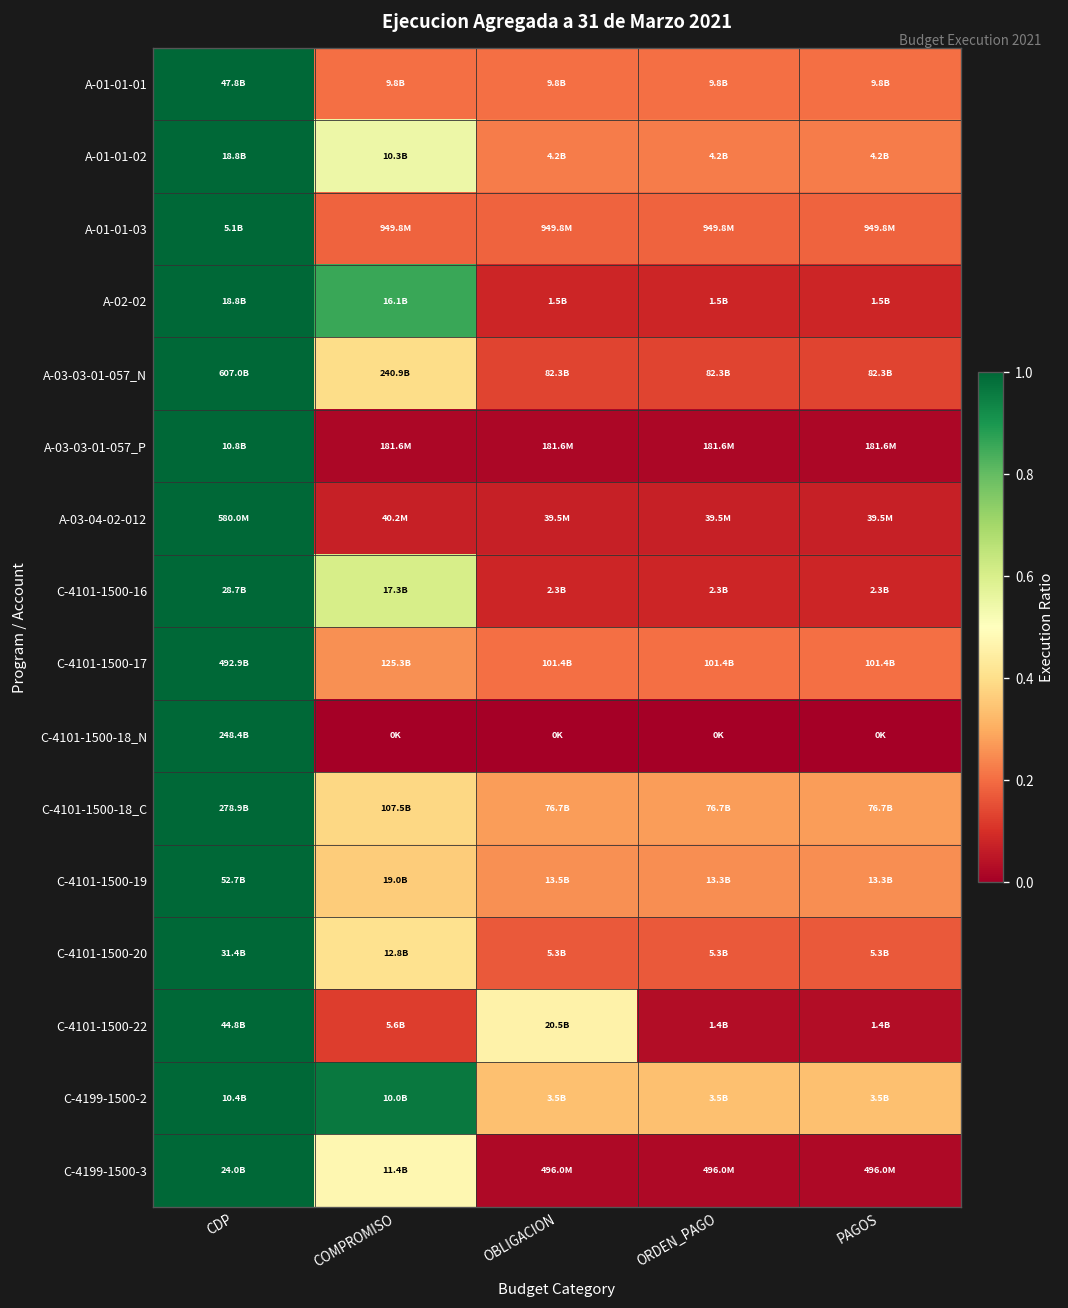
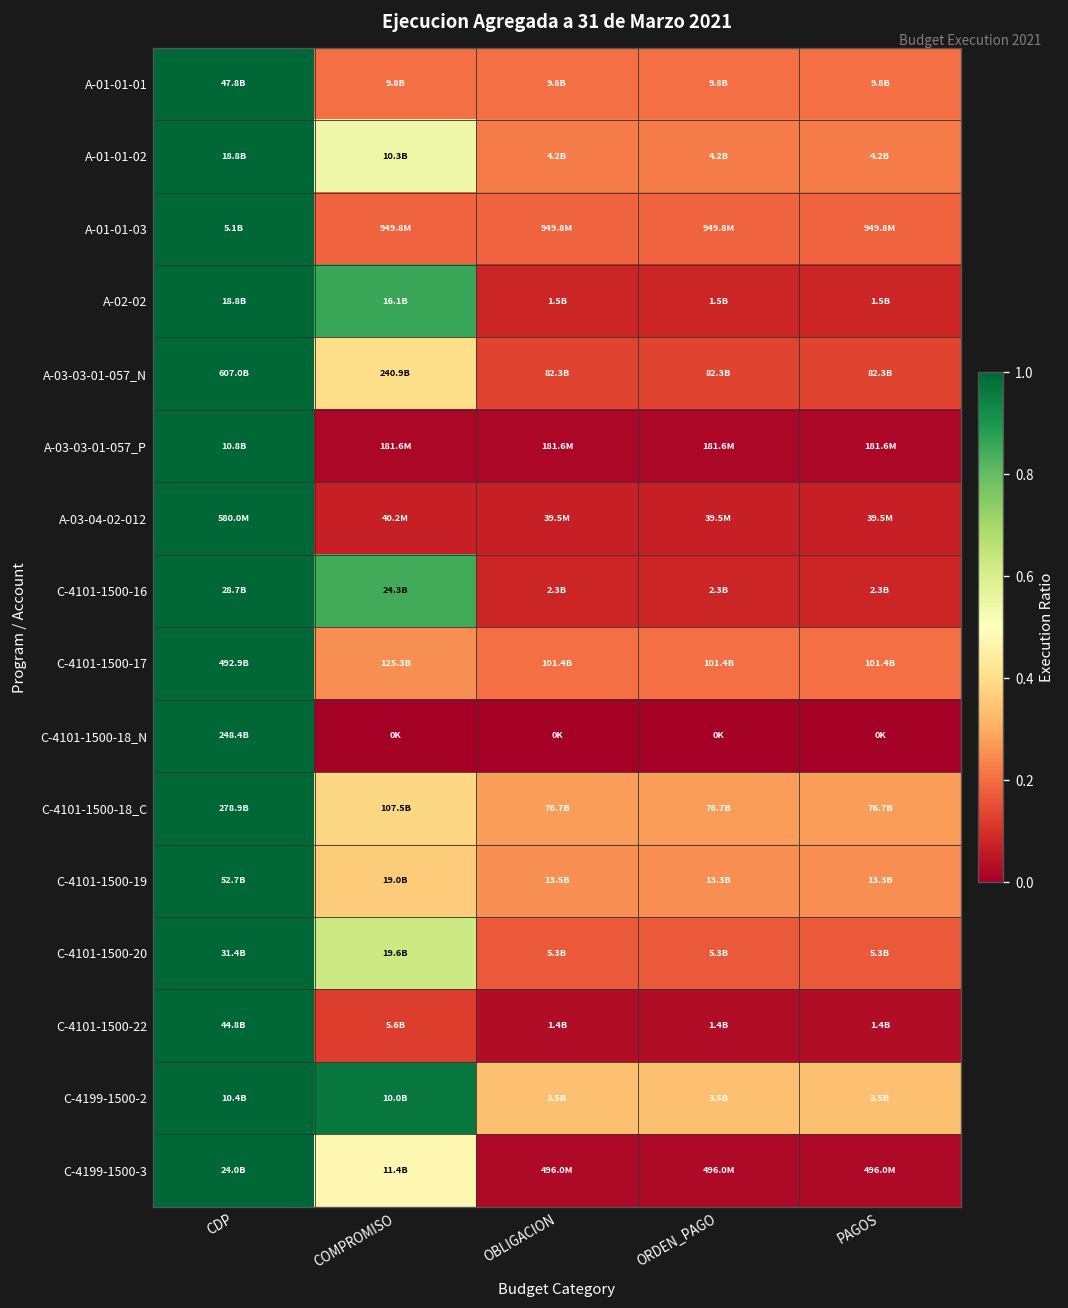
  {
    "A-01-01-01": {
      "CDP": "47.8B",
      "COMPROMISO": "9.8B",
      "OBLIGACION": "9.8B",
      "ORDEN_PAGO": "9.8B",
      "PAGOS": "9.8B"
    },
    "A-01-01-02": {
      "CDP": "18.8B",
      "COMPROMISO": "10.3B",
      "OBLIGACION": "4.2B",
      "ORDEN_PAGO": "4.2B",
      "PAGOS": "4.2B"
    },
    "A-01-01-03": {
      "CDP": "5.1B",
      "COMPROMISO": "949.8M",
      "OBLIGACION": "949.8M",
      "ORDEN_PAGO": "949.8M",
      "PAGOS": "949.8M"
    },
    "A-02-02": {
      "CDP": "18.8B",
      "COMPROMISO": "16.1B",
      "OBLIGACION": "1.5B",
      "ORDEN_PAGO": "1.5B",
      "PAGOS": "1.5B"
    },
    "A-03-03-01-057_N": {
      "CDP": "607.0B",
      "COMPROMISO": "240.9B",
      "OBLIGACION": "82.3B",
      "ORDEN_PAGO": "82.3B",
      "PAGOS": "82.3B"
    },
    "A-03-03-01-057_P": {
      "CDP": "10.8B",
      "COMPROMISO": "181.6M",
      "OBLIGACION": "181.6M",
      "ORDEN_PAGO": "181.6M",
      "PAGOS": "181.6M"
    },
    "A-03-04-02-012": {
      "CDP": "580.0M",
      "COMPROMISO": "40.2M",
      "OBLIGACION": "39.5M",
      "ORDEN_PAGO": "39.5M",
      "PAGOS": "39.5M"
    },
    "C-4101-1500-16": {
      "CDP": "28.7B",
-     "COMPROMISO": "17.3B",
+     "COMPROMISO": "24.3B",
      "OBLIGACION": "2.3B",
      "ORDEN_PAGO": "2.3B",
      "PAGOS": "2.3B"
    },
    "C-4101-1500-17": {
      "CDP": "492.9B",
      "COMPROMISO": "125.3B",
      "OBLIGACION": "101.4B",
      "ORDEN_PAGO": "101.4B",
      "PAGOS": "101.4B"
    },
    "C-4101-1500-18_N": {
      "CDP": "248.4B",
      "COMPROMISO": "0K",
      "OBLIGACION": "0K",
      "ORDEN_PAGO": "0K",
      "PAGOS": "0K"
    },
    "C-4101-1500-18_C": {
      "CDP": "278.9B",
      "COMPROMISO": "107.5B",
      "OBLIGACION": "76.7B",
      "ORDEN_PAGO": "76.7B",
      "PAGOS": "76.7B"
    },
    "C-4101-1500-19": {
      "CDP": "52.7B",
      "COMPROMISO": "19.0B",
      "OBLIGACION": "13.5B",
      "ORDEN_PAGO": "13.3B",
      "PAGOS": "13.3B"
    },
    "C-4101-1500-20": {
      "CDP": "31.4B",
-     "COMPROMISO": "12.8B",
+     "COMPROMISO": "19.6B",
      "OBLIGACION": "5.3B",
      "ORDEN_PAGO": "5.3B",
      "PAGOS": "5.3B"
    },
    "C-4101-1500-22": {
      "CDP": "44.8B",
      "COMPROMISO": "5.6B",
-     "OBLIGACION": "20.5B",
+     "OBLIGACION": "1.4B",
      "ORDEN_PAGO": "1.4B",
      "PAGOS": "1.4B"
    },
    "C-4199-1500-2": {
      "CDP": "10.4B",
      "COMPROMISO": "10.0B",
      "OBLIGACION": "3.5B",
      "ORDEN_PAGO": "3.5B",
      "PAGOS": "3.5B"
    },
    "C-4199-1500-3": {
      "CDP": "24.0B",
      "COMPROMISO": "11.4B",
      "OBLIGACION": "496.0M",
      "ORDEN_PAGO": "496.0M",
      "PAGOS": "496.0M"
    }
  }
